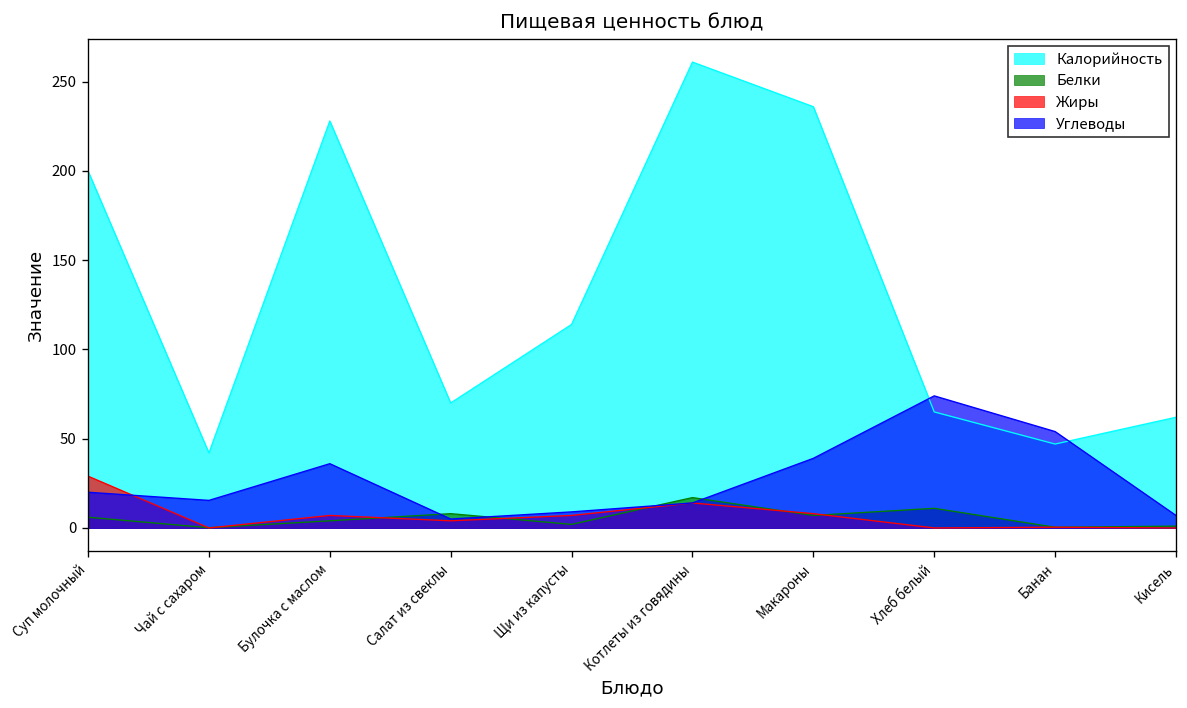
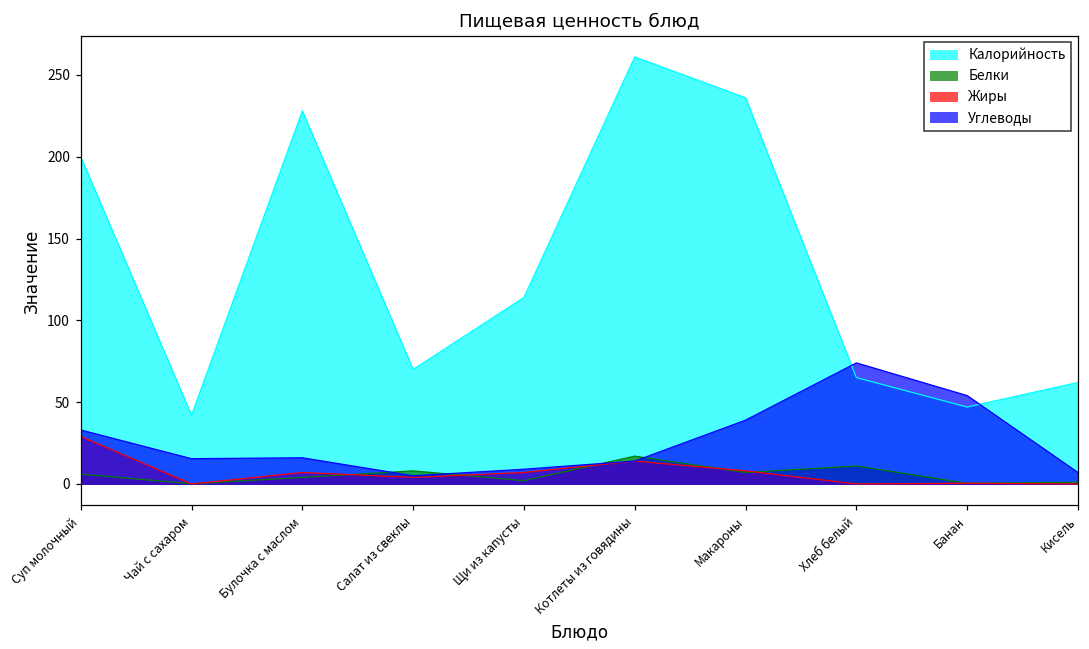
  {
    "Калорийность": {
      "Суп молочный": 200,
      "Чай с сахаром": 42,
      "Булочка с маслом": 228,
      "Салат из свеклы": 70,
      "Щи из капусты": 114,
      "Котлеты из говядины": 261,
      "Макароны": 236,
      "Хлеб белый": 65,
      "Банан": 47,
      "Кисель": 62
    },
    "Белки": {
      "Суп молочный": 6,
      "Булочка с маслом": 4,
      "Салат из свеклы": 8,
      "Щи из капусты": 2,
      "Котлеты из говядины": 17,
      "Хлеб белый": 11
    },
    "Жиры": {
      "Суп молочный": 29,
      "Булочка с маслом": 7,
      "Щи из капусты": 7,
      "Хлеб белый": 0
    },
    "Углеводы": {
-     "Суп молочный": 20,
+     "Суп молочный": 33,
      "Чай с сахаром": 15,
-     "Булочка с маслом": 36,
+     "Булочка с маслом": 16,
      "Щи из капусты": 9,
      "Макароны": 39,
      "Хлеб белый": 74,
      "Банан": 54,
      "Кисель": 7
    }
  }
